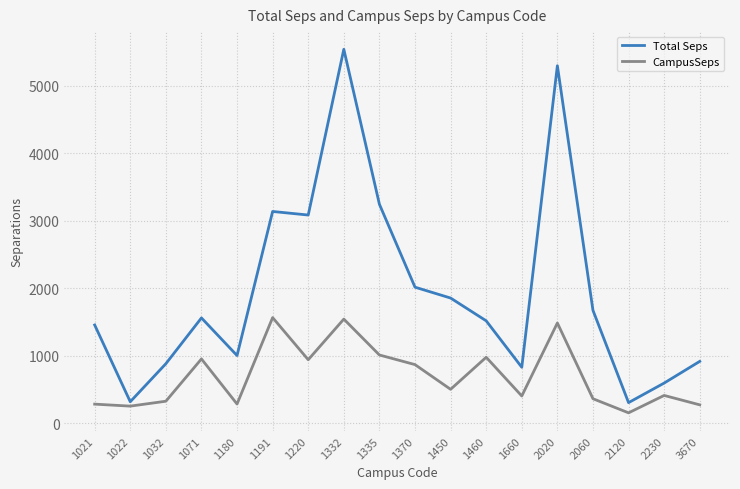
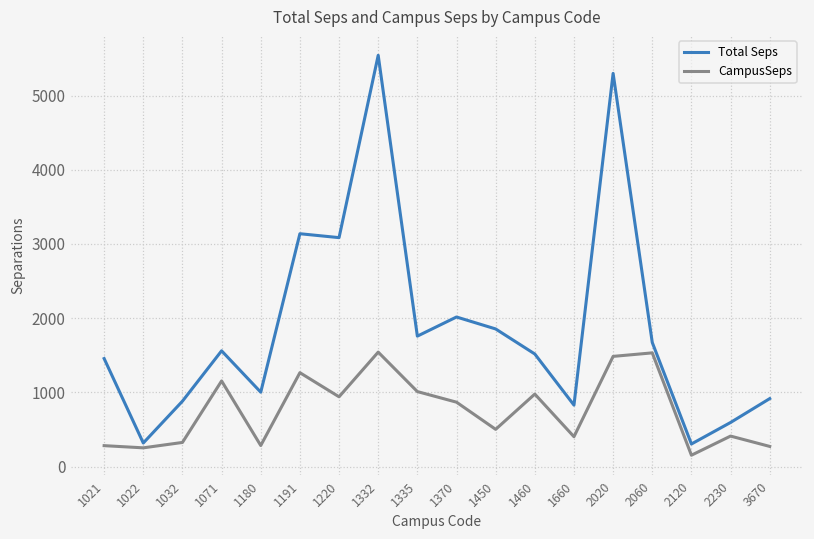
  {
    "Total Seps": {
      "1021": 1500,
      "1022": 300,
      "1032": 900,
      "1071": 1600,
      "1180": 1000,
      "1191": 3100,
      "1220": 3100,
      "1332": 5500,
-     "1335": 3200,
+     "1335": 1800,
      "1370": 2000,
      "1450": 1900,
      "1460": 1500,
      "1660": 800,
      "2020": 5300,
      "2060": 1700,
      "2120": 300,
      "2230": 600,
      "3670": 900
    },
    "CampusSeps": {
      "1021": 300,
      "1022": 300,
      "1032": 300,
-     "1071": 1000,
+     "1071": 1200,
      "1180": 300,
-     "1191": 1600,
+     "1191": 1300,
      "1220": 900,
      "1332": 1500,
      "1335": 1000,
      "1370": 900,
      "1450": 500,
      "1460": 1000,
      "1660": 400,
      "2020": 1500,
-     "2060": 400,
+     "2060": 1500,
      "2120": 200,
      "2230": 400,
      "3670": 300
    }
  }
